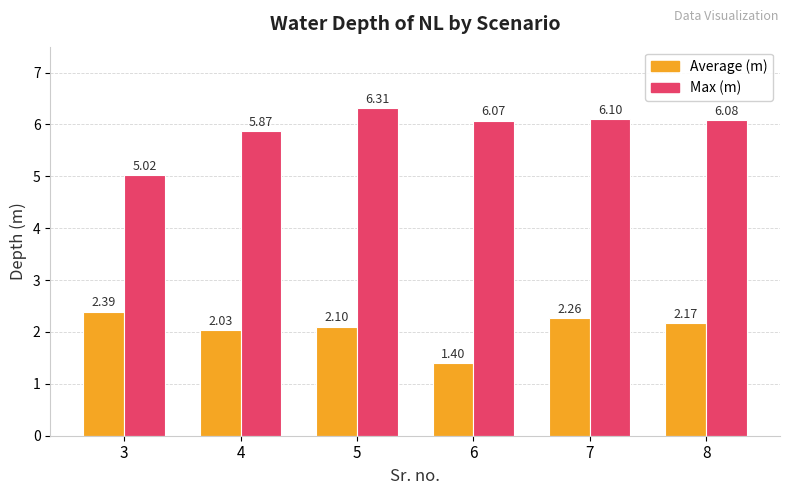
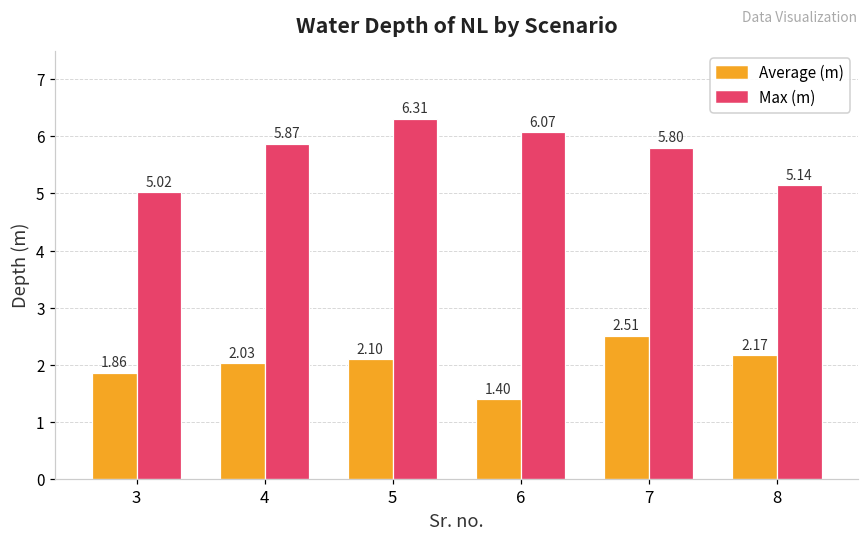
  {
    "Average (m)": {
-     "3": 2.39,
+     "3": 1.86,
      "4": 2.03,
      "5": 2.10,
      "6": 1.40,
-     "7": 2.26,
+     "7": 2.51,
      "8": 2.17
    },
    "Max (m)": {
      "3": 5.02,
      "4": 5.87,
      "5": 6.31,
      "6": 6.07,
-     "7": 6.10,
-     "8": 6.08
+     "7": 5.80,
+     "8": 5.14
    }
  }
